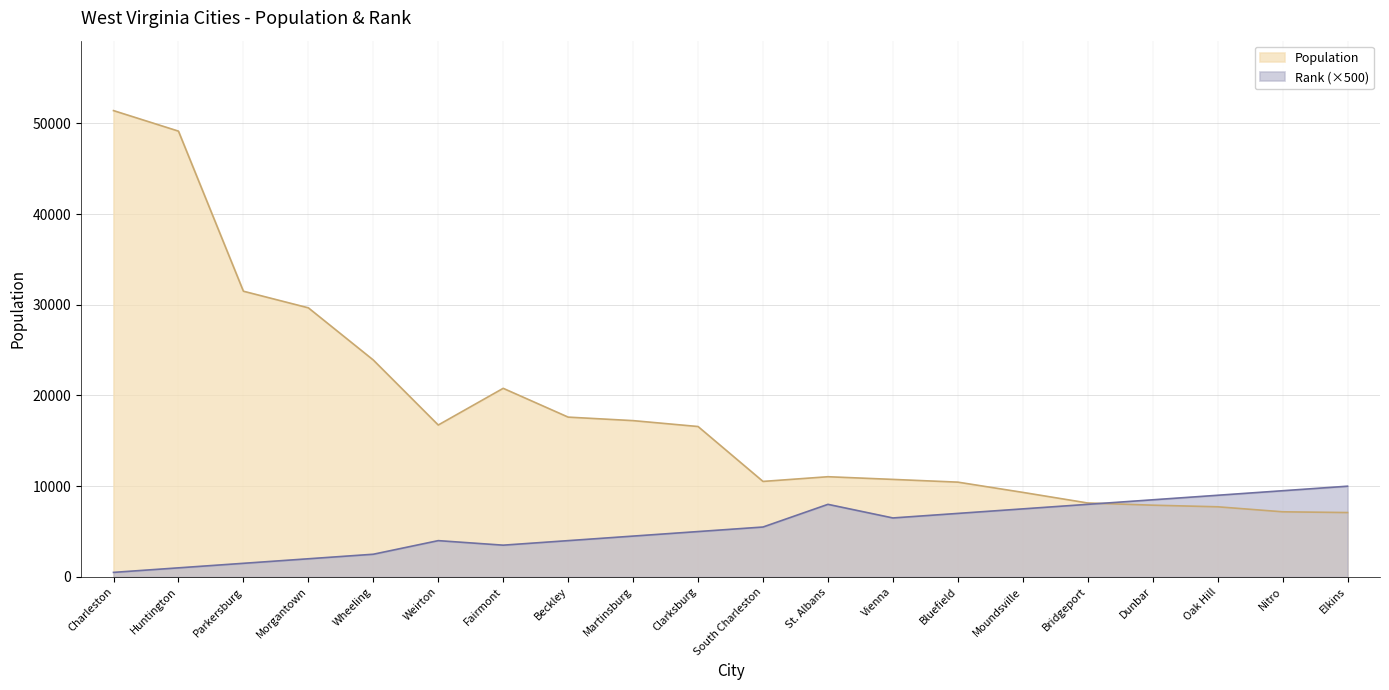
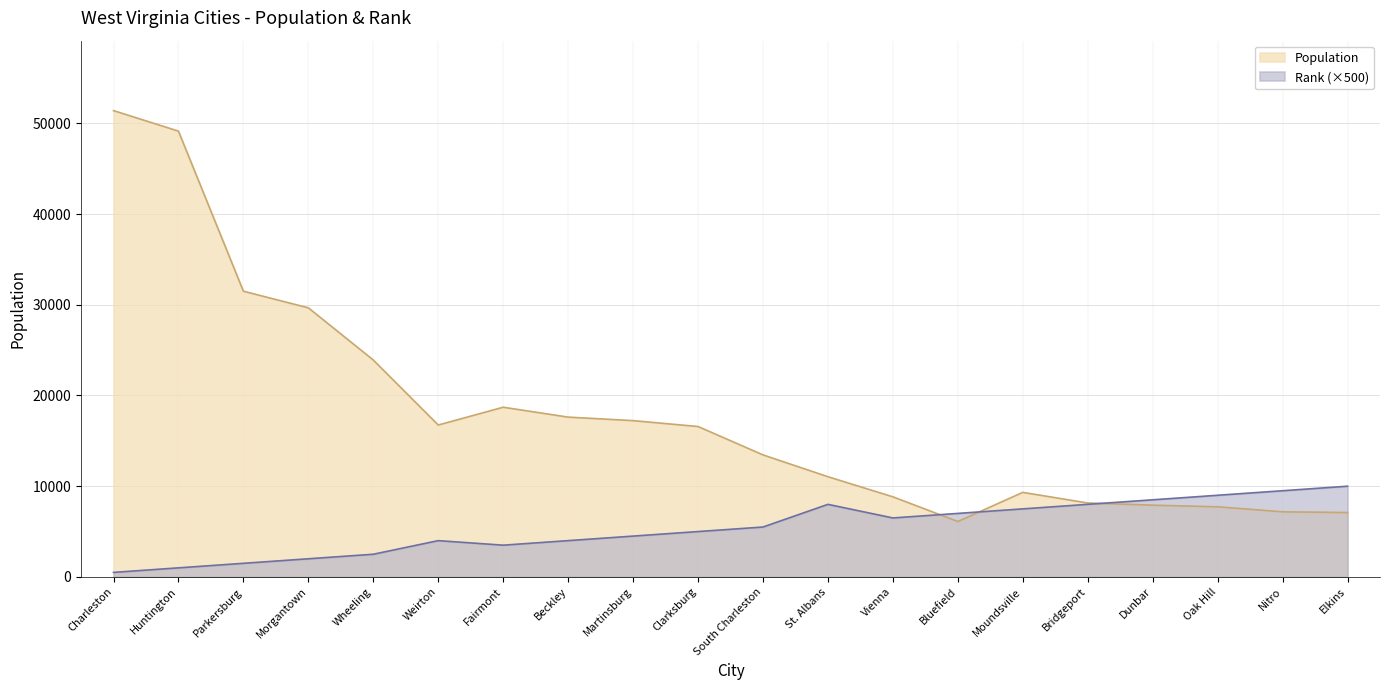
  {
    "Population": {
      "Charleston": 51000,
      "Huntington": 49000,
      "Parkersburg": 31000,
      "Morgantown": 30000,
      "Wheeling": 24000,
      "Weirton": 17000,
-     "Fairmont": 21000,
+     "Fairmont": 19000,
      "Beckley": 18000,
      "Martinsburg": 17000,
      "Clarksburg": 17000,
-     "South Charleston": 11000,
+     "South Charleston": 13000,
      "St. Albans": 11000,
-     "Vienna": 11000,
-     "Bluefield": 10000,
+     "Vienna": 9000,
+     "Bluefield": 6000,
      "Moundsville": 9000,
      "Dunbar": 8000,
      "Oak Hill": 8000,
      "Nitro": 7000,
      "Elkins": 7000
    },
    "Rank (×500)": {
      "Charleston": 1000,
      "Huntington": 1000,
      "Parkersburg": 2000,
      "Morgantown": 2000,
      "Wheeling": 3000,
      "Weirton": 4000,
      "Fairmont": 4000,
      "Beckley": 4000,
      "Martinsburg": 5000,
      "Clarksburg": 5000,
      "South Charleston": 6000,
      "St. Albans": 8000,
      "Vienna": 7000,
      "Bluefield": 7000,
      "Moundsville": 8000,
      "Dunbar": 9000,
      "Oak Hill": 9000,
      "Nitro": 10000,
      "Elkins": 10000
    }
  }
